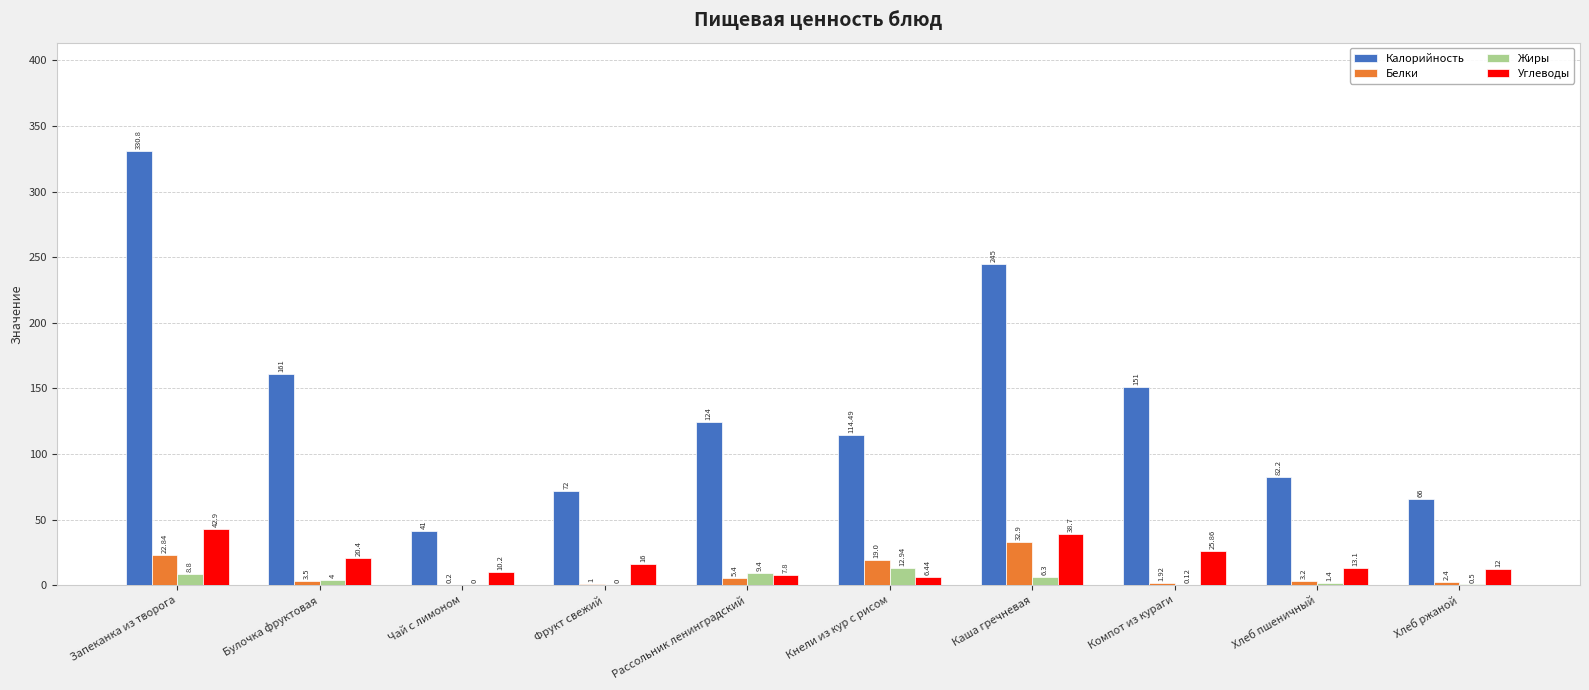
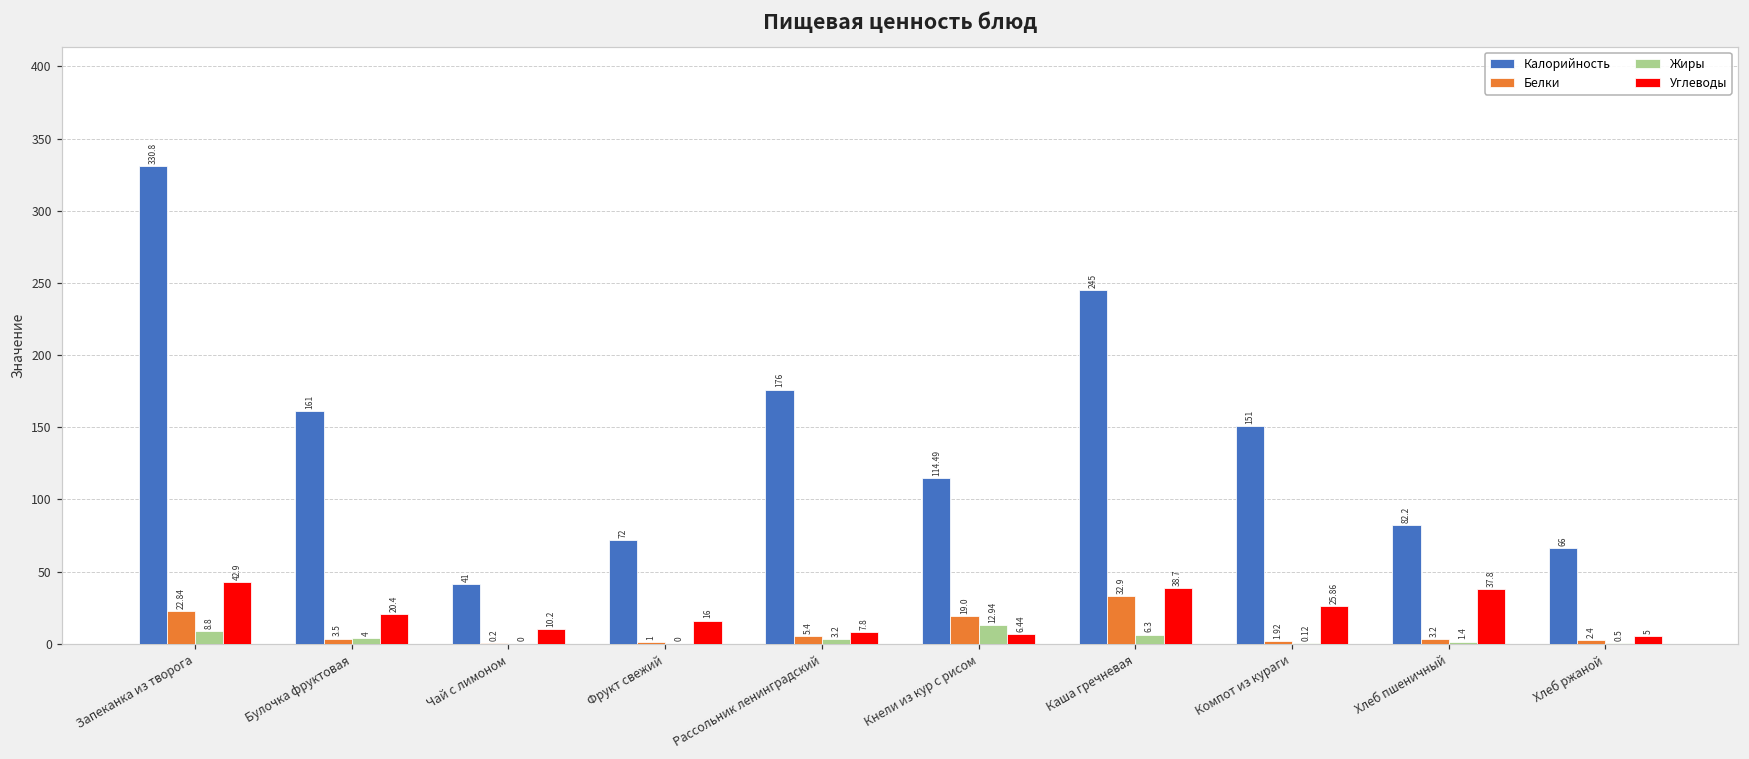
  {
    "Калорийность": {
      "Запеканка из творога": 330.8,
      "Булочка фруктовая": 161,
      "Чай с лимоном": 41,
      "Фрукт свежий": 72,
-     "Рассольник ленинградский": 124,
+     "Рассольник ленинградский": 176,
      "Кнели из кур с рисом": 114.49,
      "Каша гречневая": 245,
      "Компот из кураги": 151,
      "Хлеб пшеничный": 82.2,
      "Хлеб ржаной": 66
    },
    "Белки": {
      "Запеканка из творога": 22.84,
      "Булочка фруктовая": 3.5,
      "Чай с лимоном": 0.2,
      "Фрукт свежий": 1,
      "Рассольник ленинградский": 5.4,
      "Кнели из кур с рисом": 19.0,
      "Каша гречневая": 32.9,
      "Компот из кураги": 1.92,
      "Хлеб пшеничный": 3.2,
      "Хлеб ржаной": 2.4
    },
    "Жиры": {
      "Запеканка из творога": 8.8,
      "Булочка фруктовая": 4,
      "Чай с лимоном": 0,
      "Фрукт свежий": 0,
-     "Рассольник ленинградский": 9.4,
+     "Рассольник ленинградский": 3.2,
      "Кнели из кур с рисом": 12.94,
      "Каша гречневая": 6.3,
      "Компот из кураги": 0.12,
      "Хлеб пшеничный": 1.4,
      "Хлеб ржаной": 0.5
    },
    "Углеводы": {
      "Запеканка из творога": 42.9,
      "Булочка фруктовая": 20.4,
      "Чай с лимоном": 10.2,
      "Фрукт свежий": 16,
      "Рассольник ленинградский": 7.8,
      "Кнели из кур с рисом": 6.44,
      "Каша гречневая": 38.7,
      "Компот из кураги": 25.86,
-     "Хлеб пшеничный": 13.1,
-     "Хлеб ржаной": 12
+     "Хлеб пшеничный": 37.8,
+     "Хлеб ржаной": 5
    }
  }
